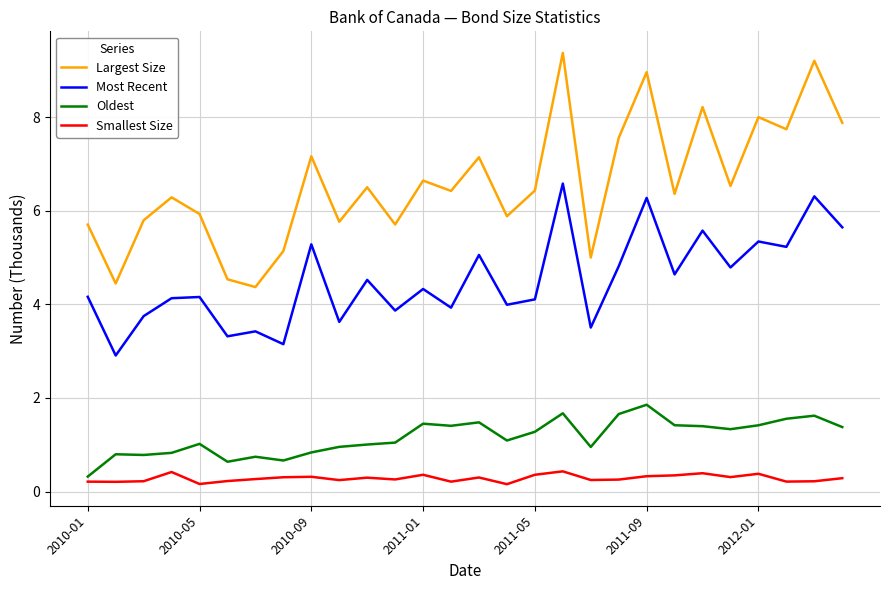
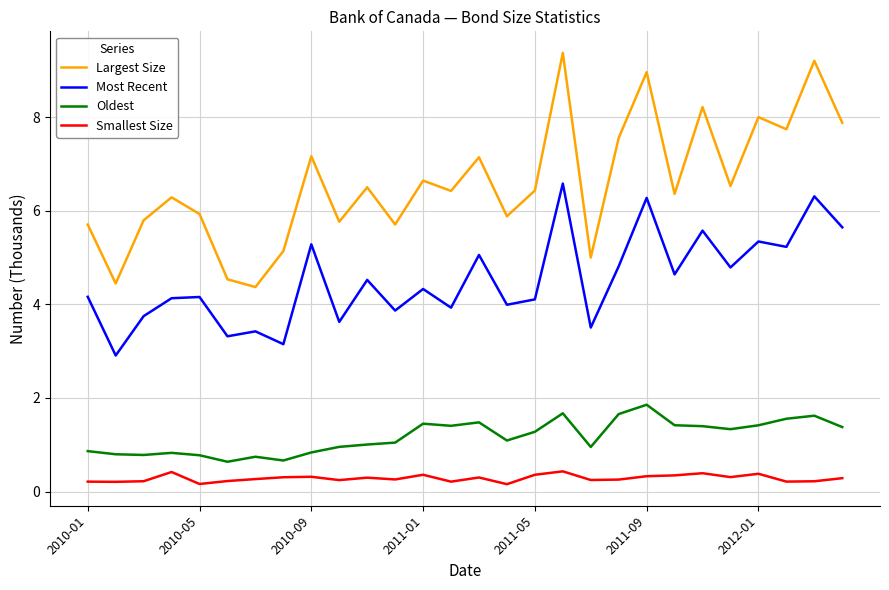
  {
    "Largest Size": {
      "2010-01": 5.7,
      "2010-05": 5.9,
      "2010-09": 7.2,
      "2011-01": 6.6,
      "2011-05": 6.4,
      "2011-09": 9.0,
      "2012-01": 8.0
    },
    "Most Recent": {
      "2010-01": 4.2,
      "2010-05": 4.2,
      "2010-09": 5.3,
      "2011-01": 4.3,
      "2011-05": 4.1,
      "2011-09": 6.3,
      "2012-01": 5.3
    },
    "Oldest": {
-     "2010-01": 0.3,
-     "2010-05": 1.0,
+     "2010-01": 0.9,
+     "2010-05": 0.8,
      "2010-09": 0.8,
      "2011-01": 1.4,
      "2011-05": 1.3,
      "2011-09": 1.9,
      "2012-01": 1.4
    },
    "Smallest Size": {
      "2010-01": 0.2,
      "2010-05": 0.2,
      "2010-09": 0.3,
      "2011-01": 0.4,
      "2011-05": 0.4,
      "2011-09": 0.3,
      "2012-01": 0.4
    }
  }
